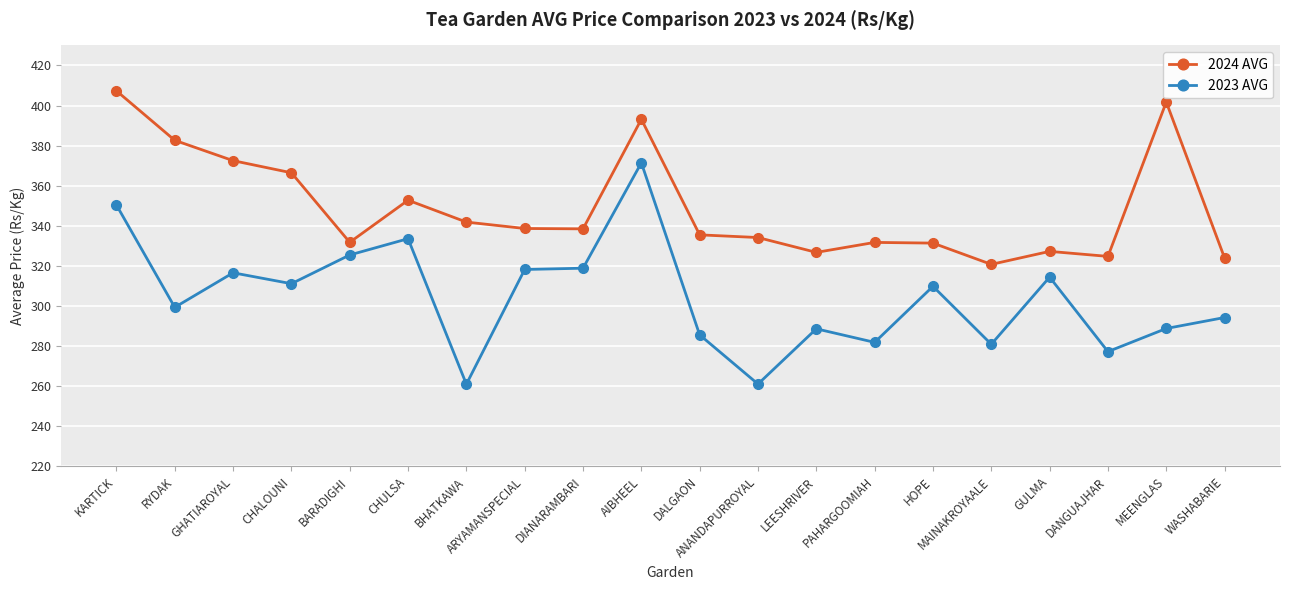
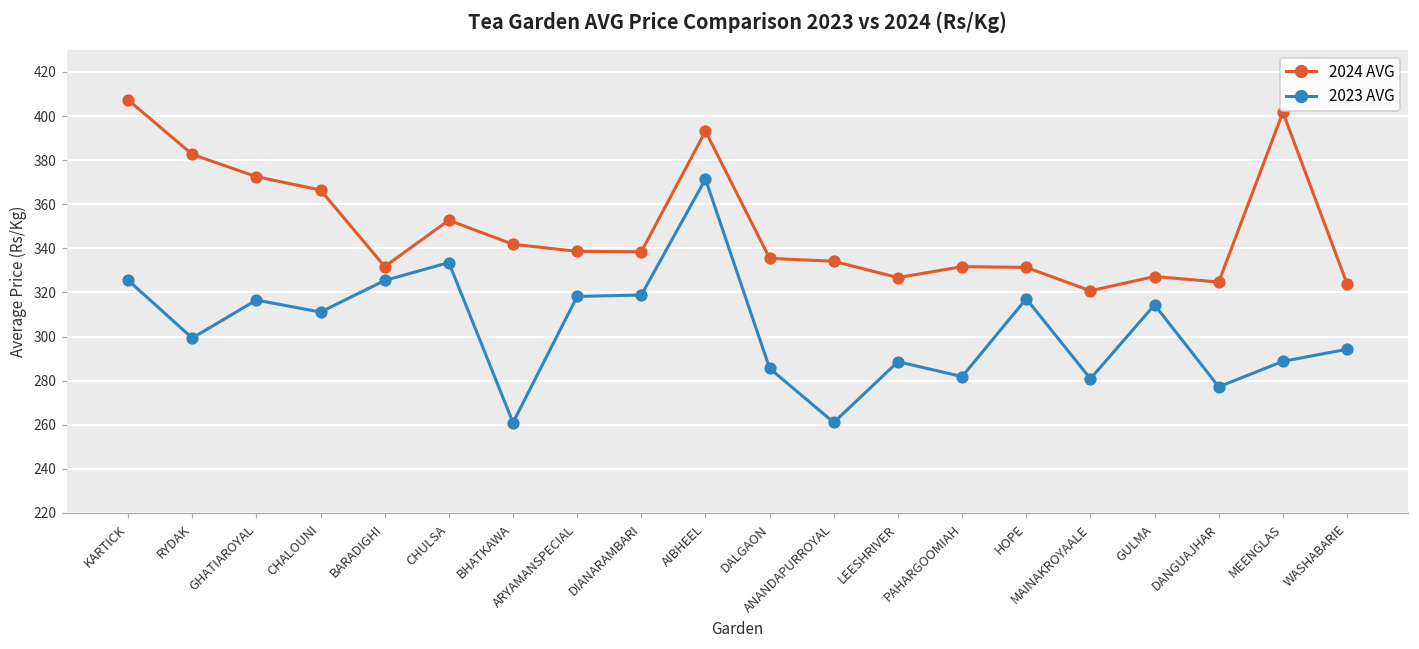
  {
    "2024 AVG": {
      "KARTICK": 407,
      "RYDAK": 383,
      "GHATIAROYAL": 373,
      "CHALOUNI": 366,
      "BARADIGHI": 332,
      "CHULSA": 353,
      "BHATKAWA": 342,
      "ARYAMANSPECIAL": 339,
      "DIANARAMBARI": 338,
      "AIBHEEL": 393,
      "DALGAON": 335,
      "ANANDAPURROYAL": 334,
      "LEESHRIVER": 327,
      "PAHARGOOMIAH": 332,
      "HOPE": 331,
      "MAINAKROYAALE": 321,
      "GULMA": 327,
      "DANGUAJHAR": 325,
      "MEENGLAS": 402,
      "WASHABARIE": 324
    },
    "2023 AVG": {
-     "KARTICK": 350,
+     "KARTICK": 326,
      "RYDAK": 299,
      "GHATIAROYAL": 317,
      "CHALOUNI": 311,
      "BARADIGHI": 325,
      "CHULSA": 334,
      "BHATKAWA": 261,
      "ARYAMANSPECIAL": 318,
      "DIANARAMBARI": 319,
      "AIBHEEL": 371,
      "DALGAON": 286,
      "ANANDAPURROYAL": 261,
      "LEESHRIVER": 289,
      "PAHARGOOMIAH": 282,
-     "HOPE": 310,
+     "HOPE": 317,
      "MAINAKROYAALE": 281,
      "GULMA": 314,
      "DANGUAJHAR": 277,
      "MEENGLAS": 289,
      "WASHABARIE": 294
    }
  }
